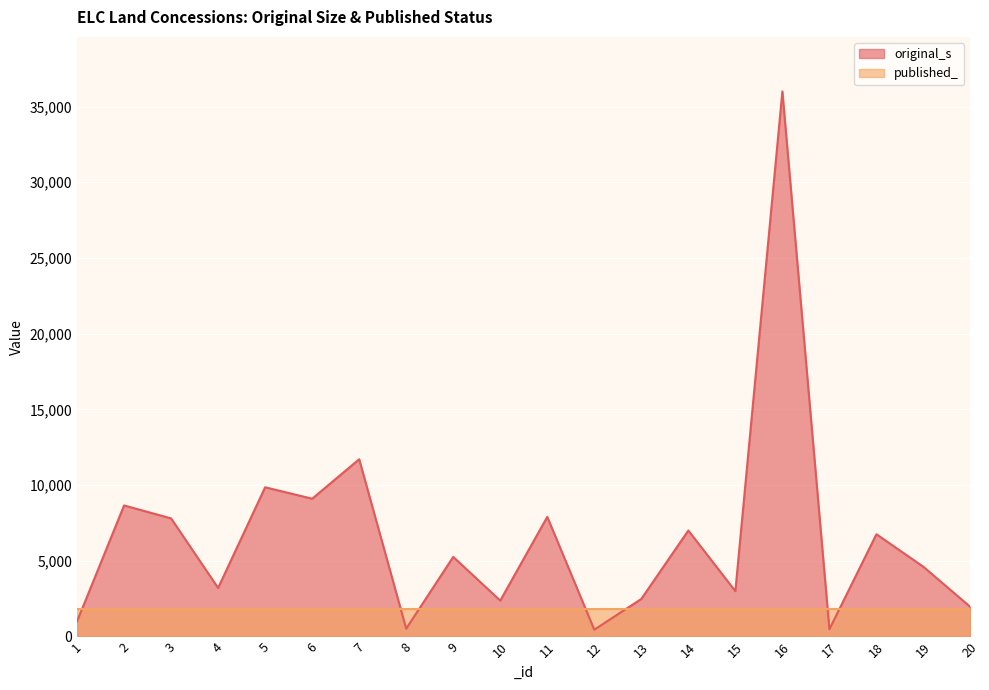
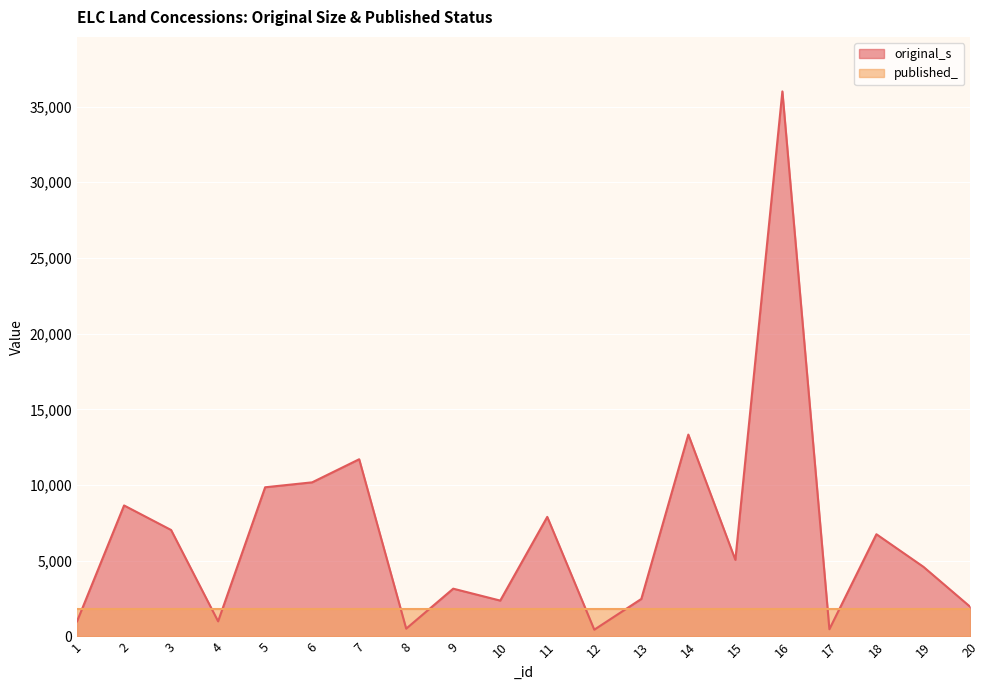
  {
    "original_s": {
      "1": "1,000",
      "2": "8,700",
-     "3": "7,800",
-     "4": "3,200",
+     "3": "7,000",
+     "4": "1,000",
      "5": "9,900",
-     "6": "9,100",
+     "6": "10,200",
      "7": "11,700",
      "8": "500",
-     "9": "5,300",
+     "9": "3,200",
      "10": "2,400",
      "11": "7,900",
      "12": "400",
      "13": "2,500",
-     "14": "7,000",
-     "15": "3,000",
+     "14": "13,300",
+     "15": "5,100",
      "16": "36,000",
      "17": "500",
      "18": "6,800",
      "19": "4,600"
    },
    "published_": {
      "1": "1,800",
      "2": "1,800",
      "3": "1,800",
      "4": "1,800",
      "5": "1,800",
      "6": "1,800",
      "7": "1,800",
      "8": "1,800",
      "9": "1,800",
      "10": "1,800",
      "11": "1,800",
      "12": "1,800",
      "13": "1,800",
      "14": "1,800",
      "15": "1,800",
      "16": "1,800",
      "17": "1,800",
      "18": "1,800",
      "19": "1,800"
    }
  }
